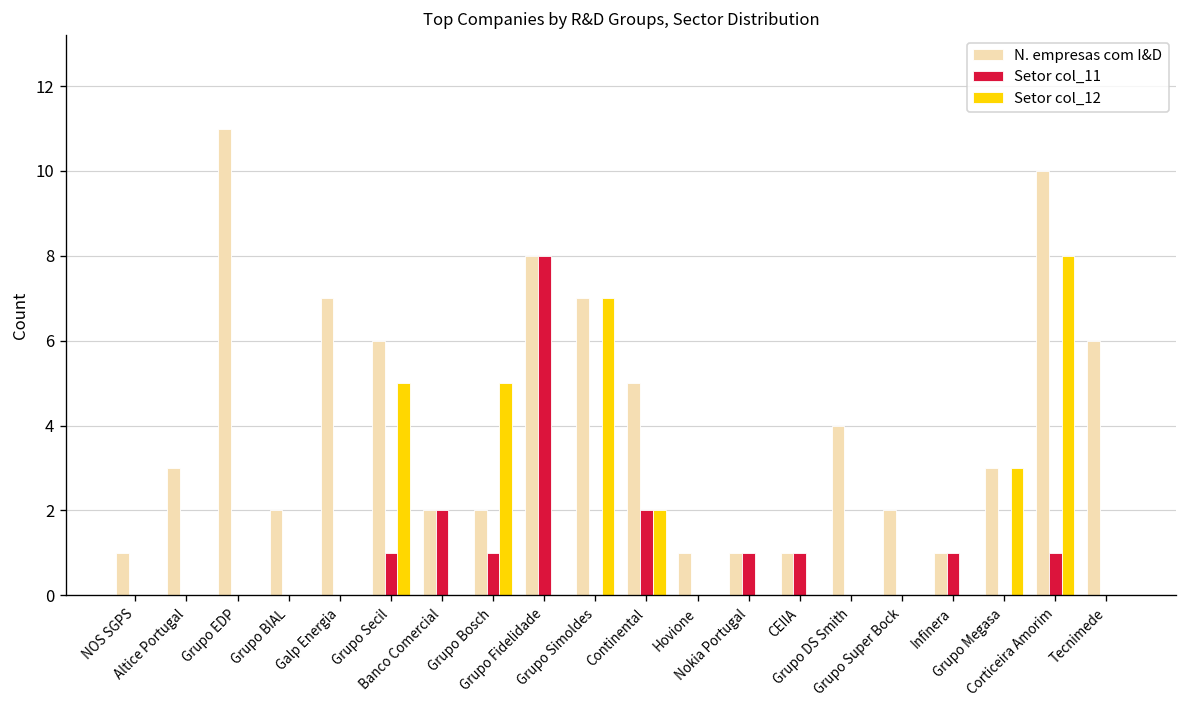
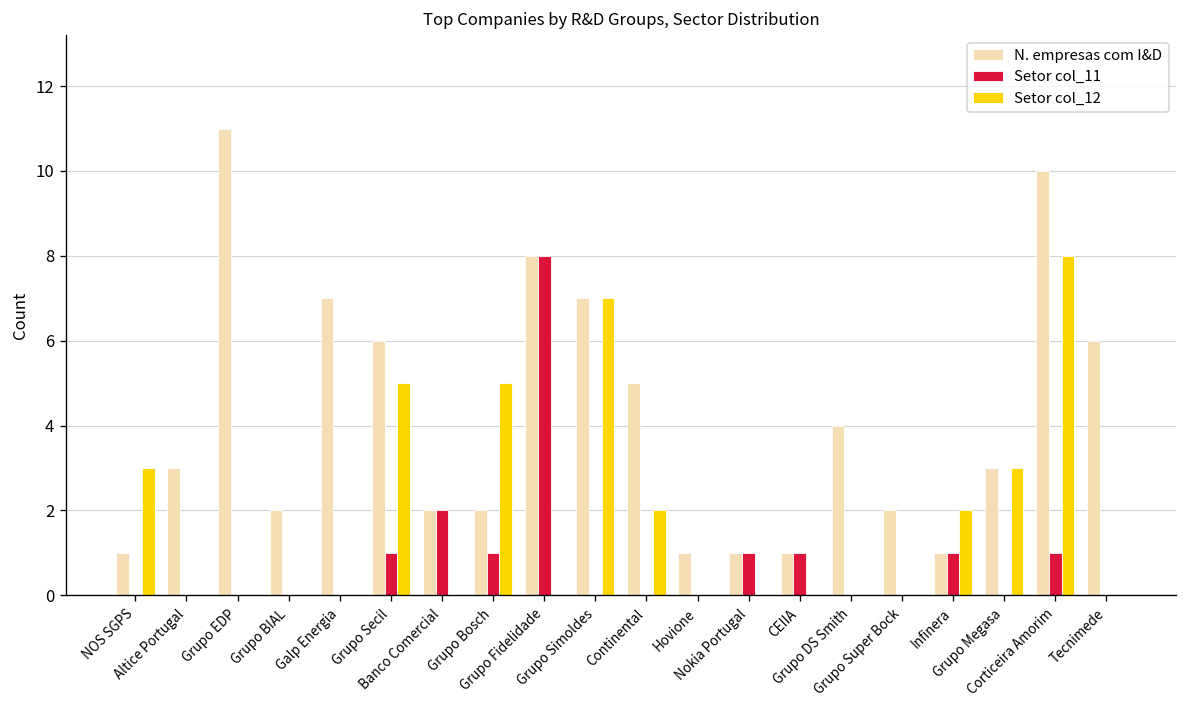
  {
    "N. empresas com I&D": {
      "NOS SGPS": 1,
      "Altice Portugal": 3,
      "Grupo EDP": 11,
      "Grupo BIAL": 2,
      "Galp Energia": 7,
      "Grupo Secil": 6,
      "Banco Comercial": 2,
      "Grupo Bosch": 2,
      "Grupo Fidelidade": 8,
      "Grupo Simoldes": 7,
      "Continental": 5,
      "Hovione": 1,
      "Nokia Portugal": 1,
      "CEIIA": 1,
      "Grupo DS Smith": 4,
      "Grupo Super Bock": 2,
      "Infinera": 1,
      "Grupo Megasa": 3,
      "Corticeira Amorim": 10,
      "Tecnimede": 6
    },
    "Setor col_11": {
      "NOS SGPS": 0,
      "Altice Portugal": 0,
      "Grupo EDP": 0,
      "Grupo BIAL": 0,
      "Galp Energia": 0,
      "Grupo Secil": 1,
      "Banco Comercial": 2,
      "Grupo Bosch": 1,
      "Grupo Fidelidade": 8,
      "Grupo Simoldes": 0,
-     "Continental": 2,
+     "Continental": 0,
      "Hovione": 0,
      "Nokia Portugal": 1,
      "CEIIA": 1,
      "Grupo DS Smith": 0,
      "Grupo Super Bock": 0,
      "Infinera": 1,
      "Grupo Megasa": 0,
      "Corticeira Amorim": 1,
      "Tecnimede": 0
    },
    "Setor col_12": {
-     "NOS SGPS": 0,
+     "NOS SGPS": 3,
      "Altice Portugal": 0,
      "Grupo EDP": 0,
      "Grupo BIAL": 0,
      "Galp Energia": 0,
      "Grupo Secil": 5,
      "Banco Comercial": 0,
      "Grupo Bosch": 5,
      "Grupo Fidelidade": 0,
      "Grupo Simoldes": 7,
      "Continental": 2,
      "Hovione": 0,
      "Nokia Portugal": 0,
      "CEIIA": 0,
      "Grupo DS Smith": 0,
      "Grupo Super Bock": 0,
-     "Infinera": 0,
+     "Infinera": 2,
      "Grupo Megasa": 3,
      "Corticeira Amorim": 8,
      "Tecnimede": 0
    }
  }
